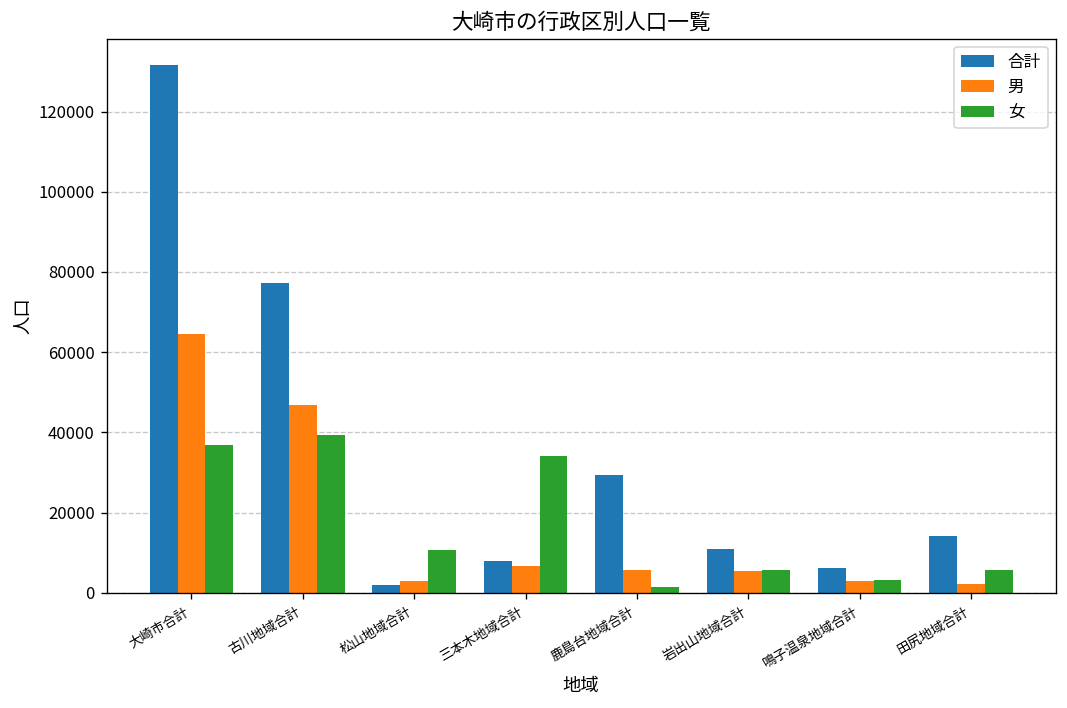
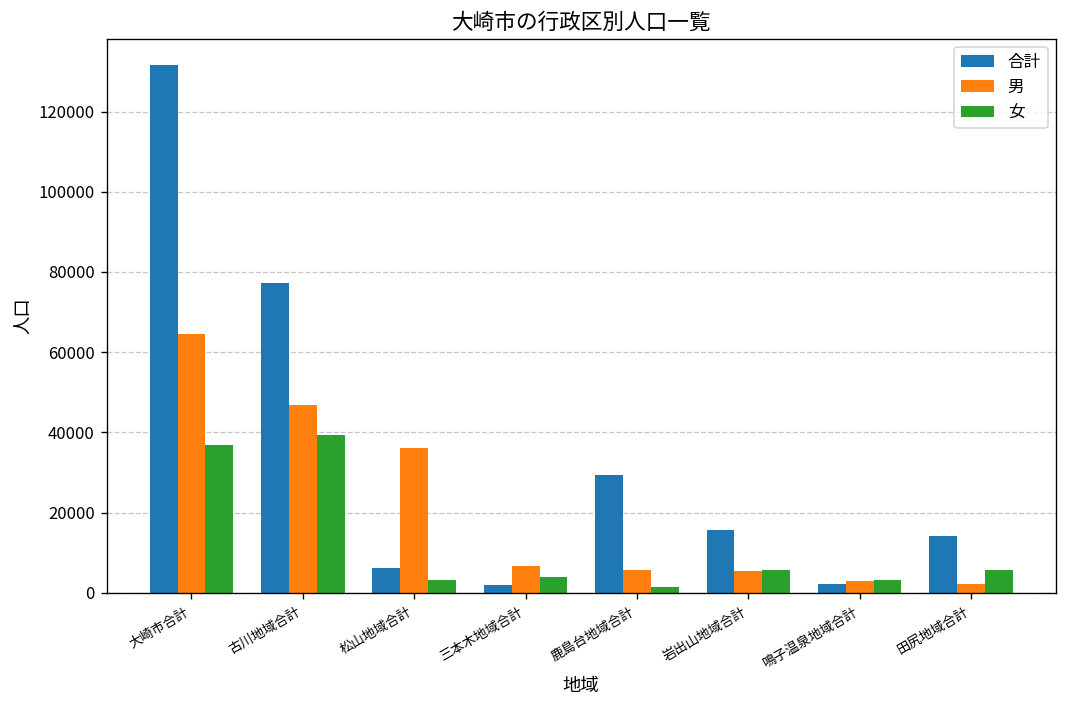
  {
    "合計": {
      "大崎市合計": 132000,
      "古川地域合計": 77000,
-     "松山地域合計": 2000,
-     "三本木地域合計": 8000,
+     "松山地域合計": 6000,
+     "三本木地域合計": 2000,
      "鹿島台地域合計": 29000,
-     "岩出山地域合計": 11000,
-     "鳴子温泉地域合計": 6000,
+     "岩出山地域合計": 16000,
+     "鳴子温泉地域合計": 2000,
      "田尻地域合計": 14000
    },
    "男": {
      "大崎市合計": 64000,
      "古川地域合計": 47000,
-     "松山地域合計": 3000,
+     "松山地域合計": 36000,
      "三本木地域合計": 7000,
      "鹿島台地域合計": 6000,
      "岩出山地域合計": 5000,
      "鳴子温泉地域合計": 3000,
      "田尻地域合計": 2000
    },
    "女": {
      "大崎市合計": 37000,
      "古川地域合計": 39000,
-     "松山地域合計": 11000,
-     "三本木地域合計": 34000,
+     "松山地域合計": 3000,
+     "三本木地域合計": 4000,
      "鹿島台地域合計": 1000,
      "岩出山地域合計": 6000,
      "鳴子温泉地域合計": 3000,
      "田尻地域合計": 6000
    }
  }
